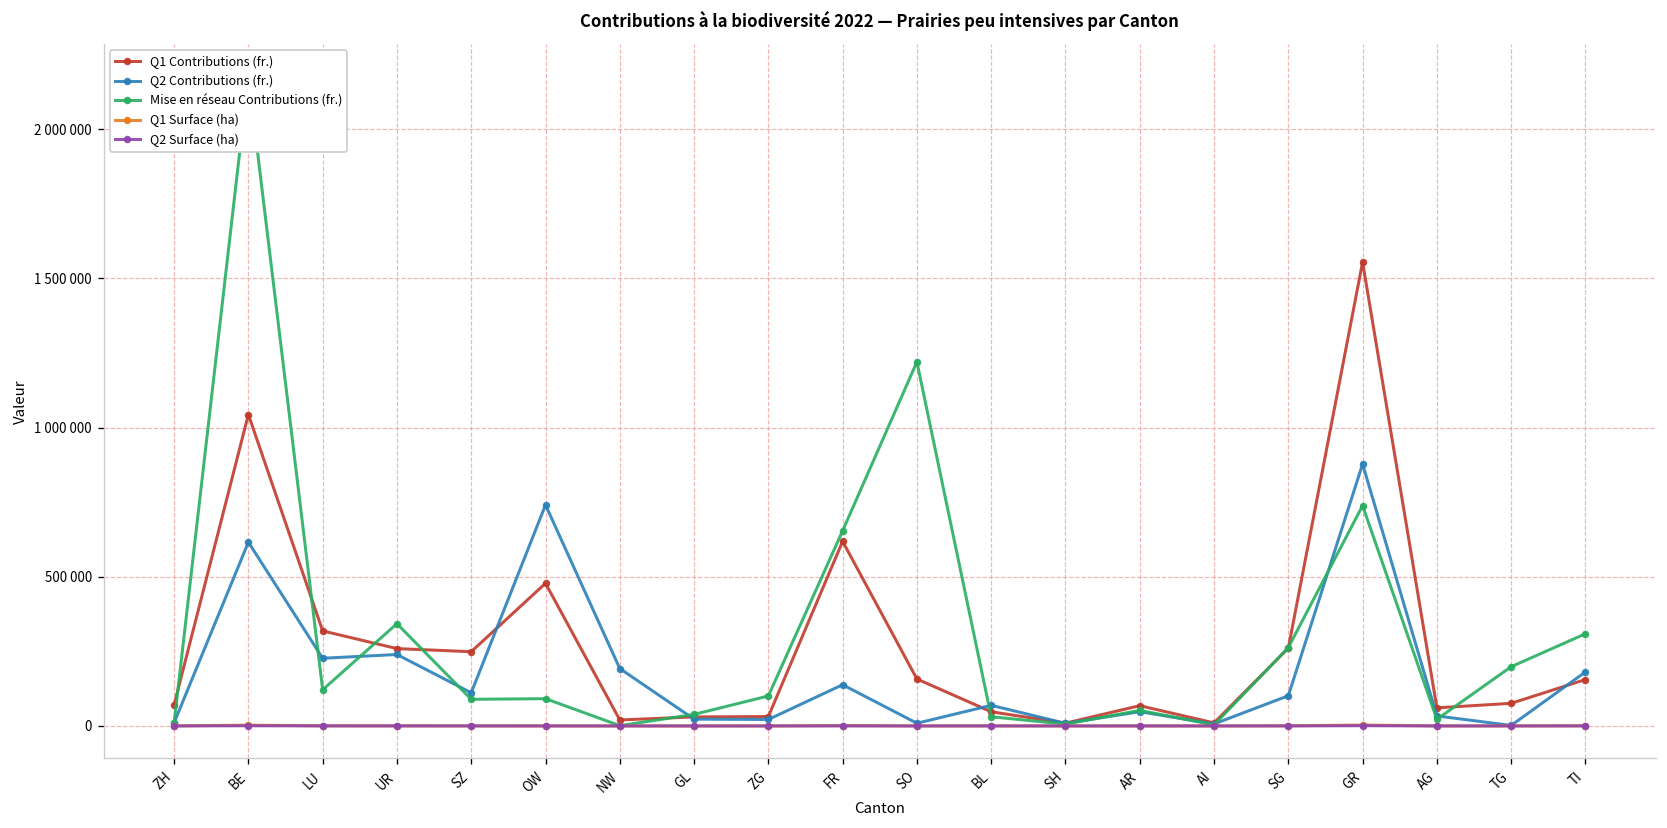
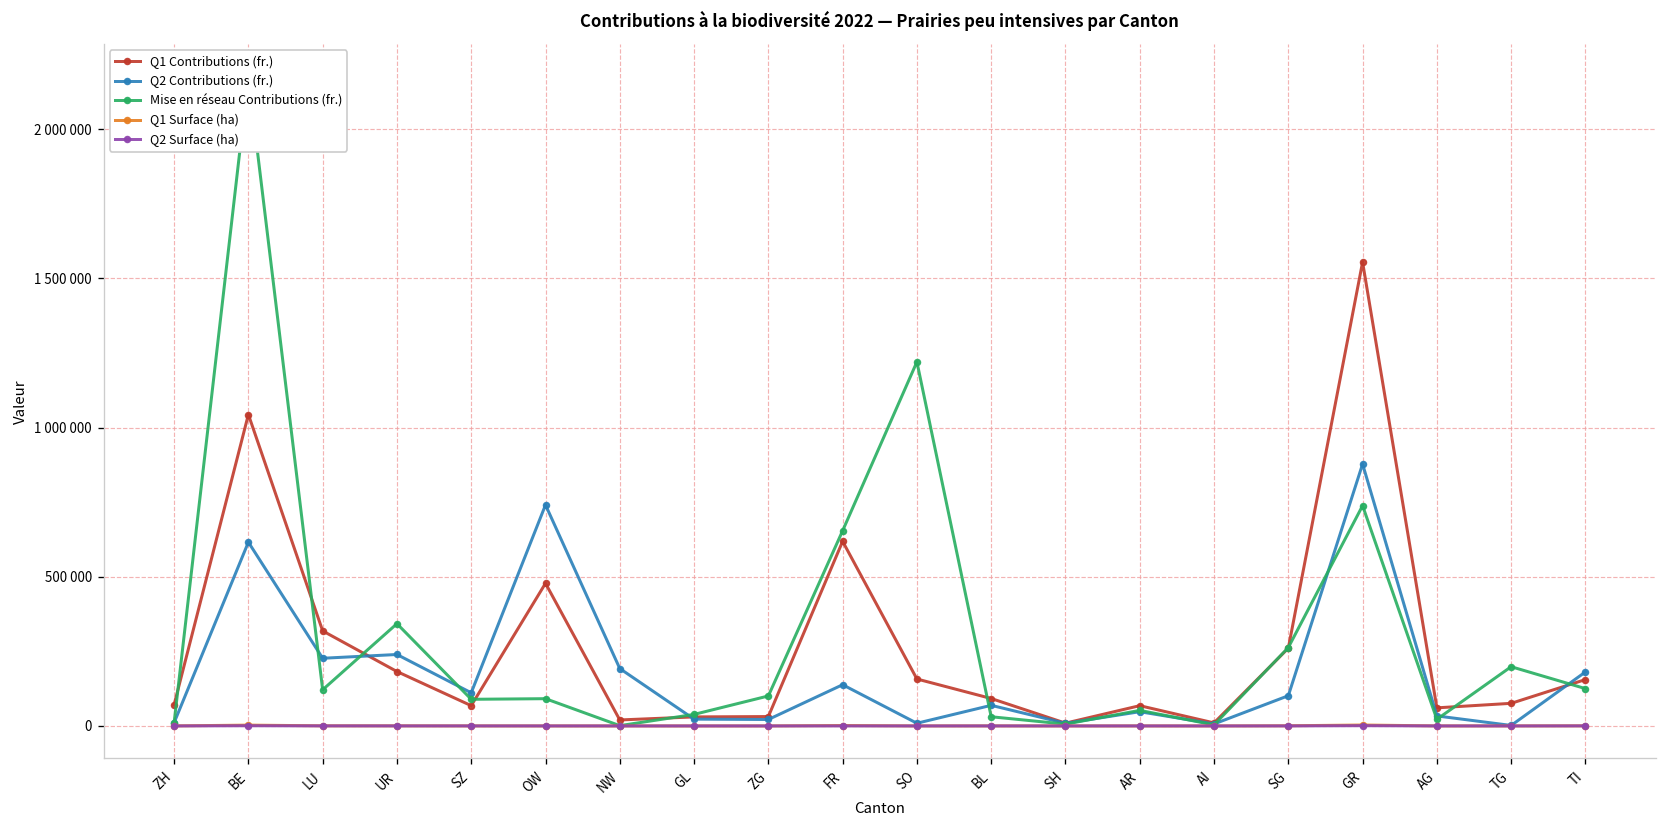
  {
    "Q1 Contributions (fr.)": {
      "ZH": 70000,
      "BE": 1040000,
      "LU": 320000,
-     "UR": 260000,
-     "SZ": 250000,
+     "UR": 180000,
+     "SZ": 70000,
      "OW": 480000,
      "NW": 20000,
      "FR": 620000,
      "SO": 160000,
-     "BL": 50000,
+     "BL": 90000,
      "AR": 70000,
      "GR": 1550000,
      "AG": 60000,
      "TG": 80000,
      "TI": 160000
    },
    "Q2 Contributions (fr.)": {
      "BE": 620000,
      "LU": 230000,
      "UR": 240000,
      "SZ": 110000,
      "OW": 740000,
      "NW": 190000,
      "FR": 140000,
      "BL": 70000,
      "SG": 100000,
      "GR": 880000,
      "AG": 30000,
      "TI": 180000
    },
    "Mise en réseau Contributions (fr.)": {
      "LU": 120000,
      "UR": 340000,
      "SZ": 90000,
      "OW": 90000,
      "ZG": 100000,
      "FR": 650000,
      "SO": 1220000,
      "BL": 30000,
      "GR": 740000,
      "AG": 20000,
      "TG": 200000,
-     "TI": 310000
+     "TI": 130000
    }
  }
